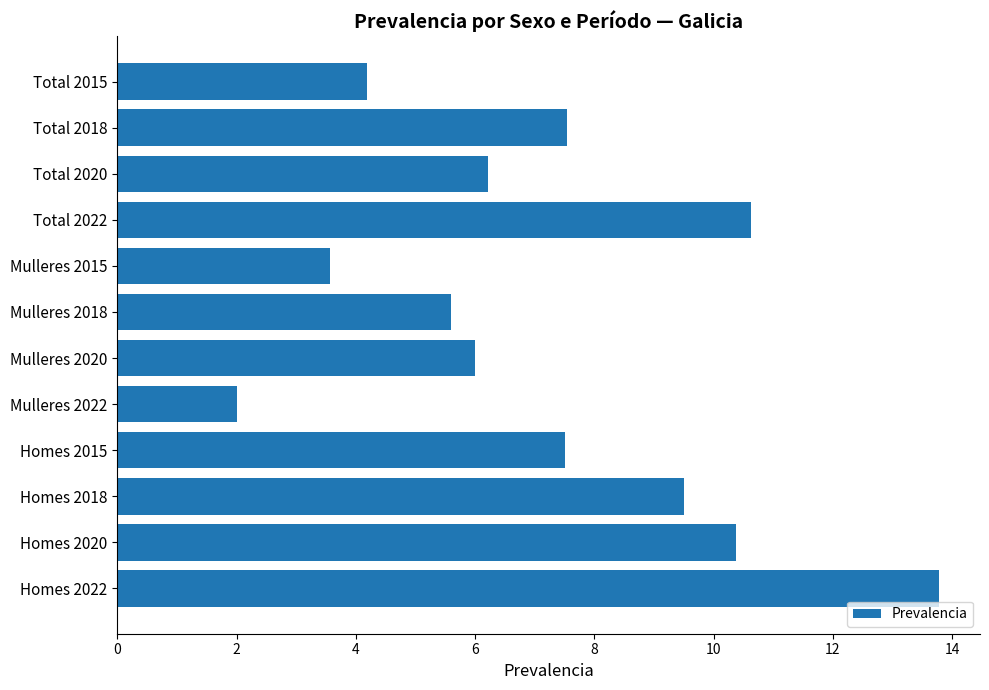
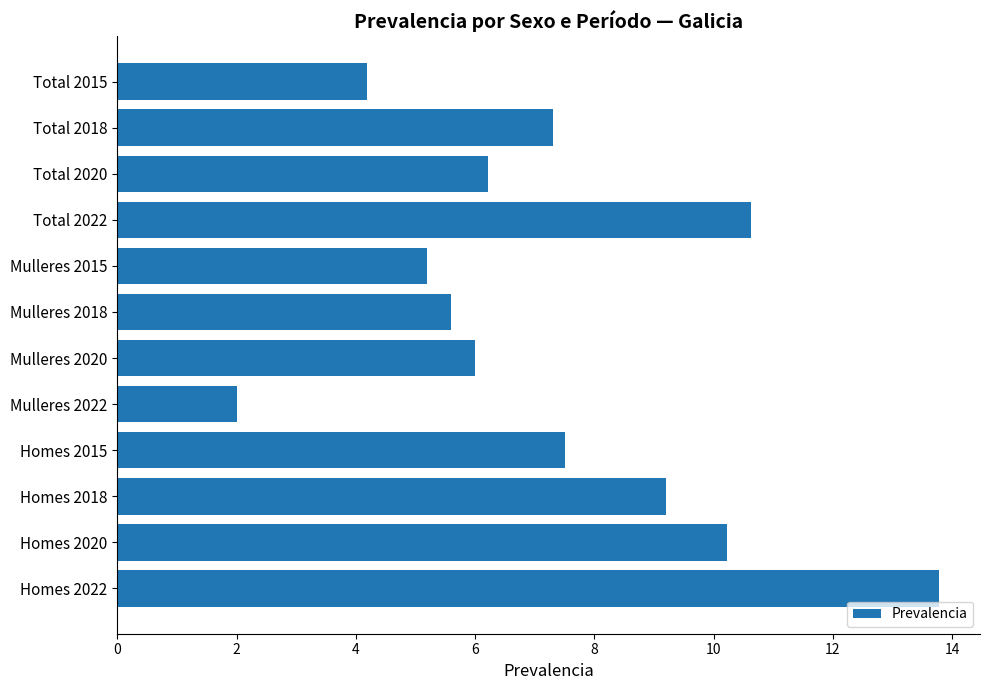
  {
    "Total 2015": 4.2,
-   "Total 2018": 7.5,
+   "Total 2018": 7.3,
    "Total 2020": 6.2,
    "Total 2022": 10.6,
-   "Mulleres 2015": 3.6,
+   "Mulleres 2015": 5.2,
    "Mulleres 2018": 5.6,
    "Mulleres 2020": 6.0,
    "Mulleres 2022": 2.0,
    "Homes 2015": 7.5,
-   "Homes 2018": 9.5,
-   "Homes 2020": 10.4,
+   "Homes 2018": 9.2,
+   "Homes 2020": 10.2,
    "Homes 2022": 13.8
  }
